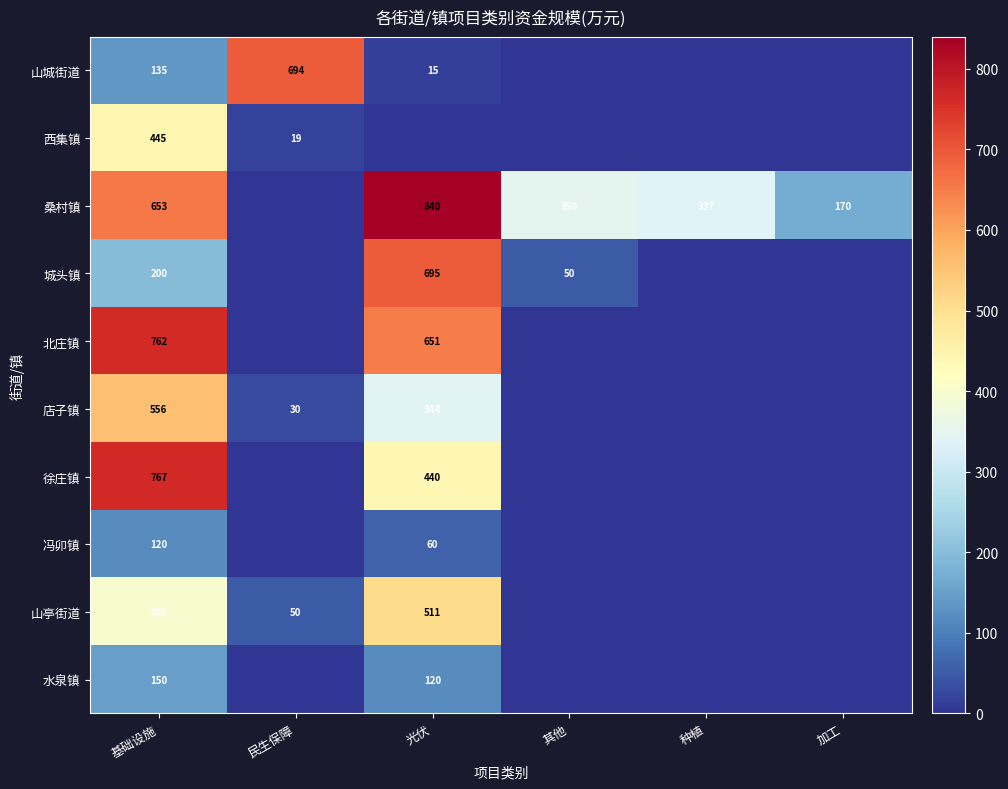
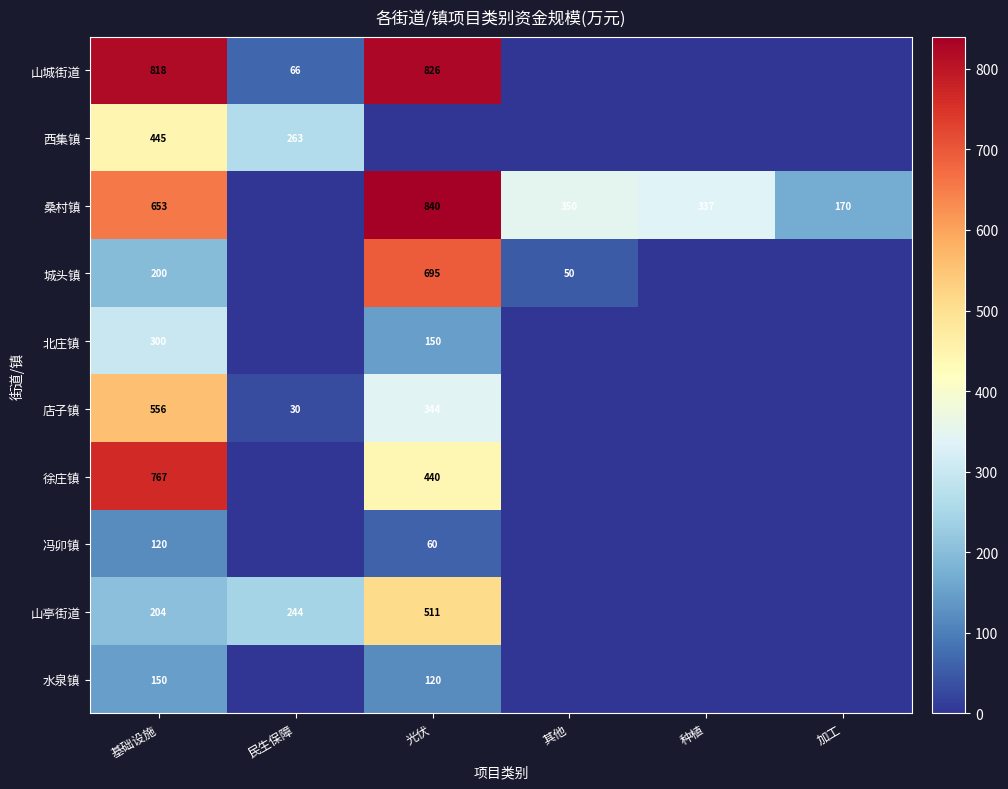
  {
    "山城街道": {
-     "基础设施": 135,
-     "民生保障": 694,
-     "光伏": 15
+     "基础设施": 818,
+     "民生保障": 66,
+     "光伏": 826
    },
    "西集镇": {
      "基础设施": 445,
-     "民生保障": 19
+     "民生保障": 263
    },
    "桑村镇": {
      "基础设施": 653,
      "光伏": 840,
      "加工": 170
    },
    "城头镇": {
      "基础设施": 200,
      "光伏": 695,
      "其他": 50
    },
    "北庄镇": {
-     "基础设施": 762,
-     "光伏": 651
+     "基础设施": 300,
+     "光伏": 150
    },
    "店子镇": {
      "基础设施": 556,
      "民生保障": 30
    },
    "徐庄镇": {
      "基础设施": 767,
      "光伏": 440
    },
    "冯卯镇": {
      "基础设施": 120,
      "光伏": 60
    },
    "山亭街道": {
-     "基础设施": 400,
-     "民生保障": 50,
+     "基础设施": 204,
+     "民生保障": 244,
      "光伏": 511
    },
    "水泉镇": {
      "基础设施": 150,
      "光伏": 120
    }
  }
